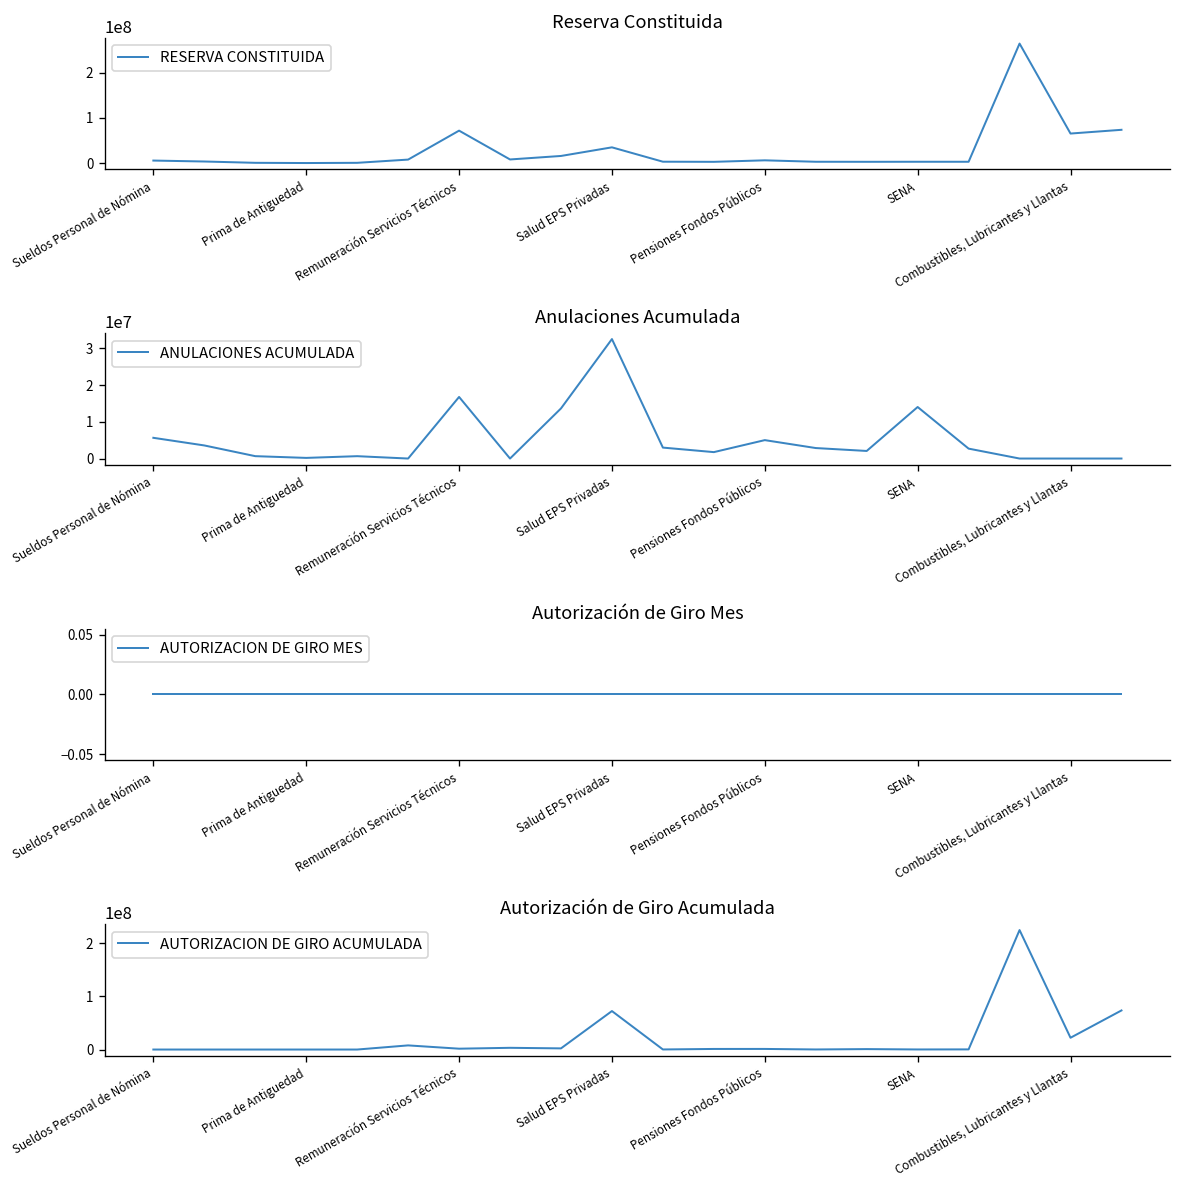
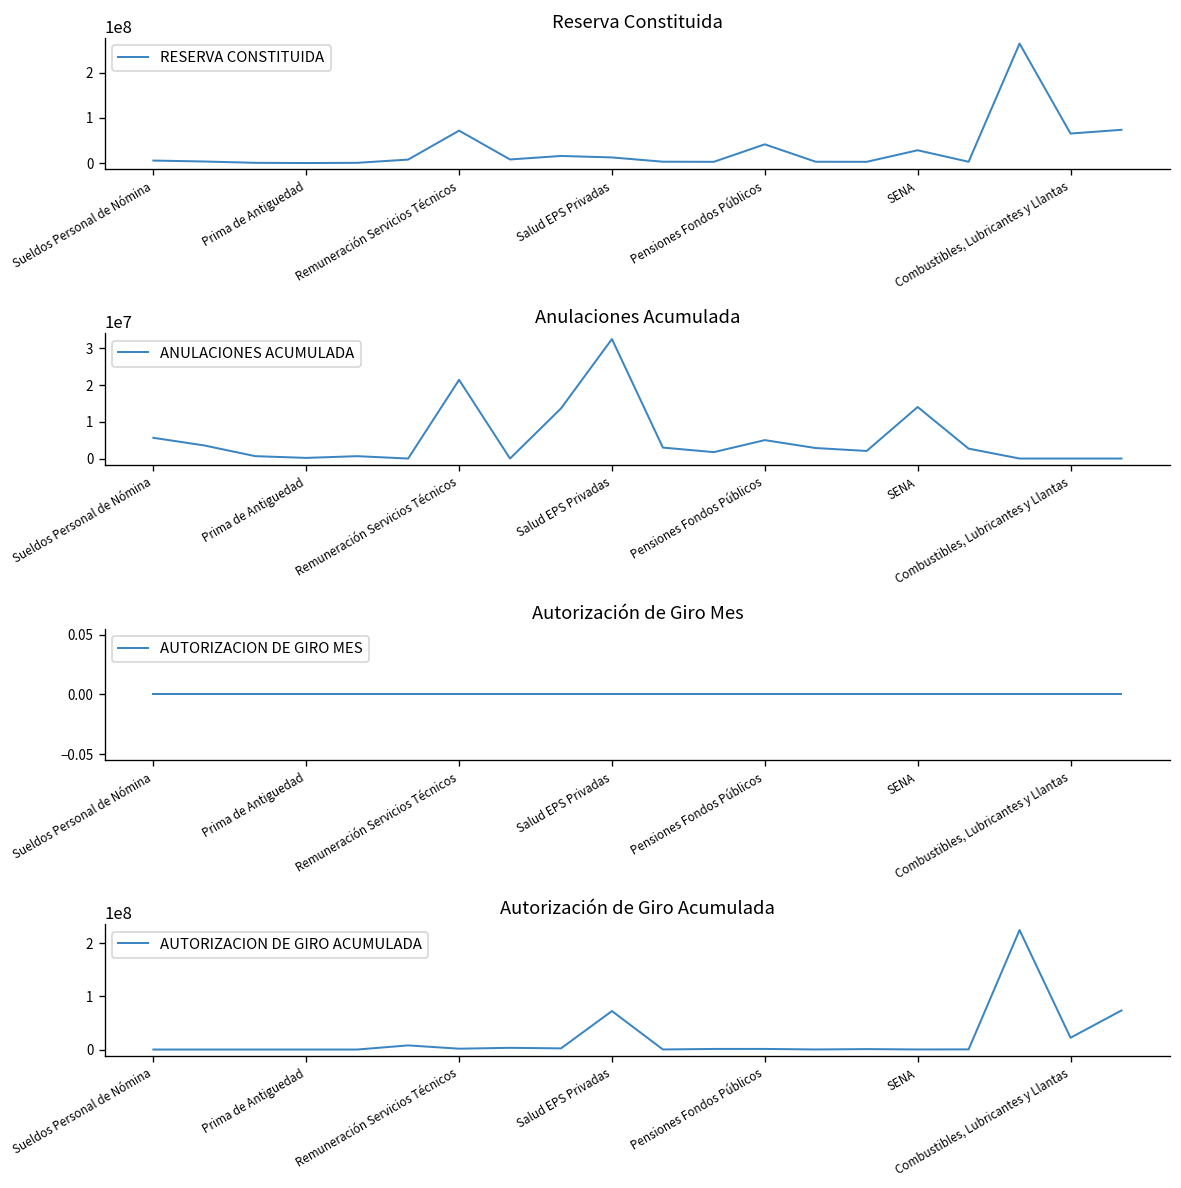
  {
    "Reserva Constituida": {
      "Sueldos Personal de Nómina": 10000000,
      "Prima de Antiguedad": 0,
      "Remuneración Servicios Técnicos": 70000000,
-     "Salud EPS Privadas": 30000000,
-     "Pensiones Fondos Públicos": 10000000,
-     "SENA": 0,
+     "Salud EPS Privadas": 10000000,
+     "Pensiones Fondos Públicos": 40000000,
+     "SENA": 30000000,
      "Combustibles, Lubricantes y Llantas": 70000000
    },
    "Anulaciones Acumulada": {
      "Sueldos Personal de Nómina": 6000000,
      "Prima de Antiguedad": 0,
-     "Remuneración Servicios Técnicos": 17000000,
+     "Remuneración Servicios Técnicos": 21000000,
      "Salud EPS Privadas": 33000000,
      "Pensiones Fondos Públicos": 5000000,
      "SENA": 14000000,
      "Combustibles, Lubricantes y Llantas": 0
    },
    "Autorización de Giro Mes": {
      "Sueldos Personal de Nómina": 0.00,
      "Prima de Antiguedad": 0.00,
      "Remuneración Servicios Técnicos": 0.00,
      "Salud EPS Privadas": 0.00,
      "Pensiones Fondos Públicos": 0.00,
      "SENA": 0.00,
      "Combustibles, Lubricantes y Llantas": 0.00
    },
    "Autorización de Giro Acumulada": {
      "Sueldos Personal de Nómina": 0,
      "Prima de Antiguedad": 0,
      "Remuneración Servicios Técnicos": 0,
      "Salud EPS Privadas": 70000000,
      "Pensiones Fondos Públicos": 0,
      "SENA": 0,
      "Combustibles, Lubricantes y Llantas": 20000000
    }
  }
